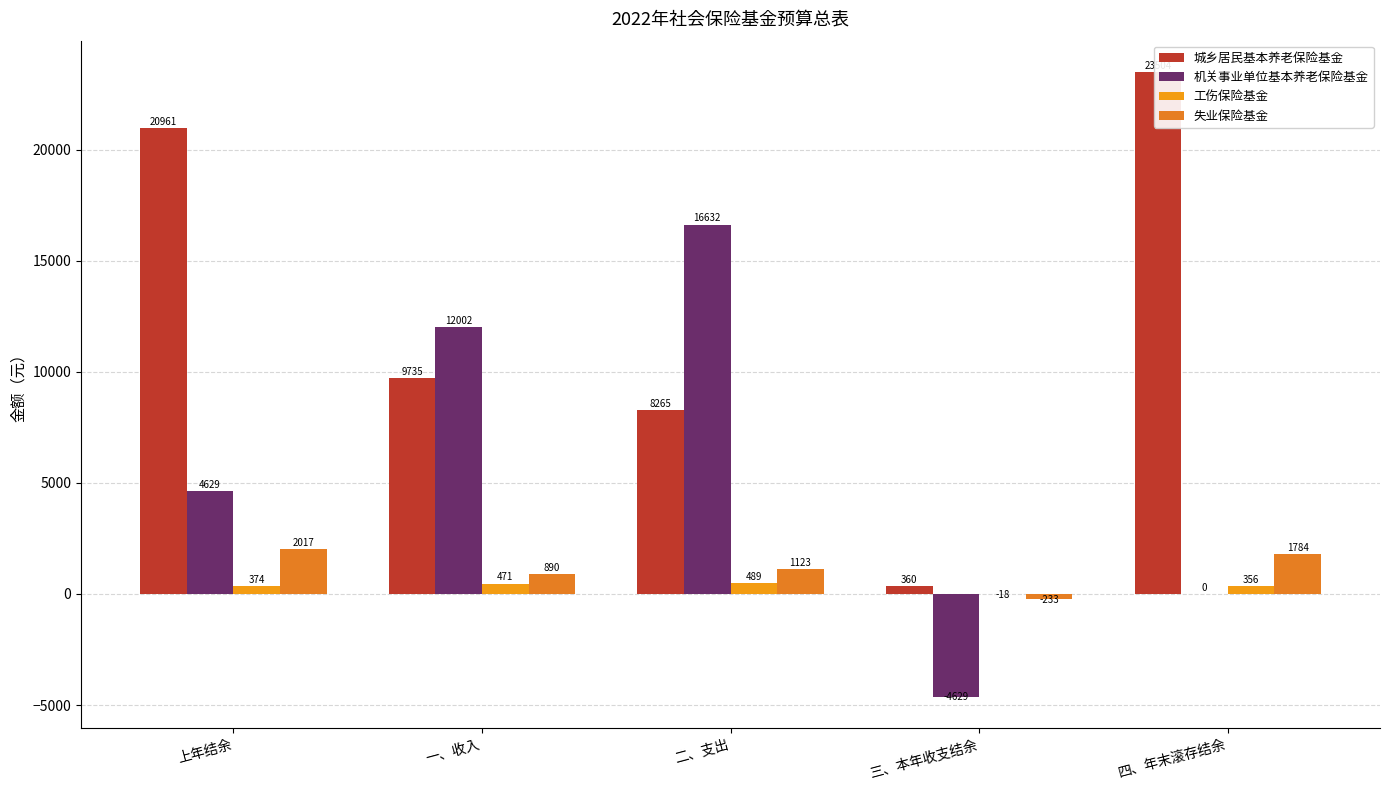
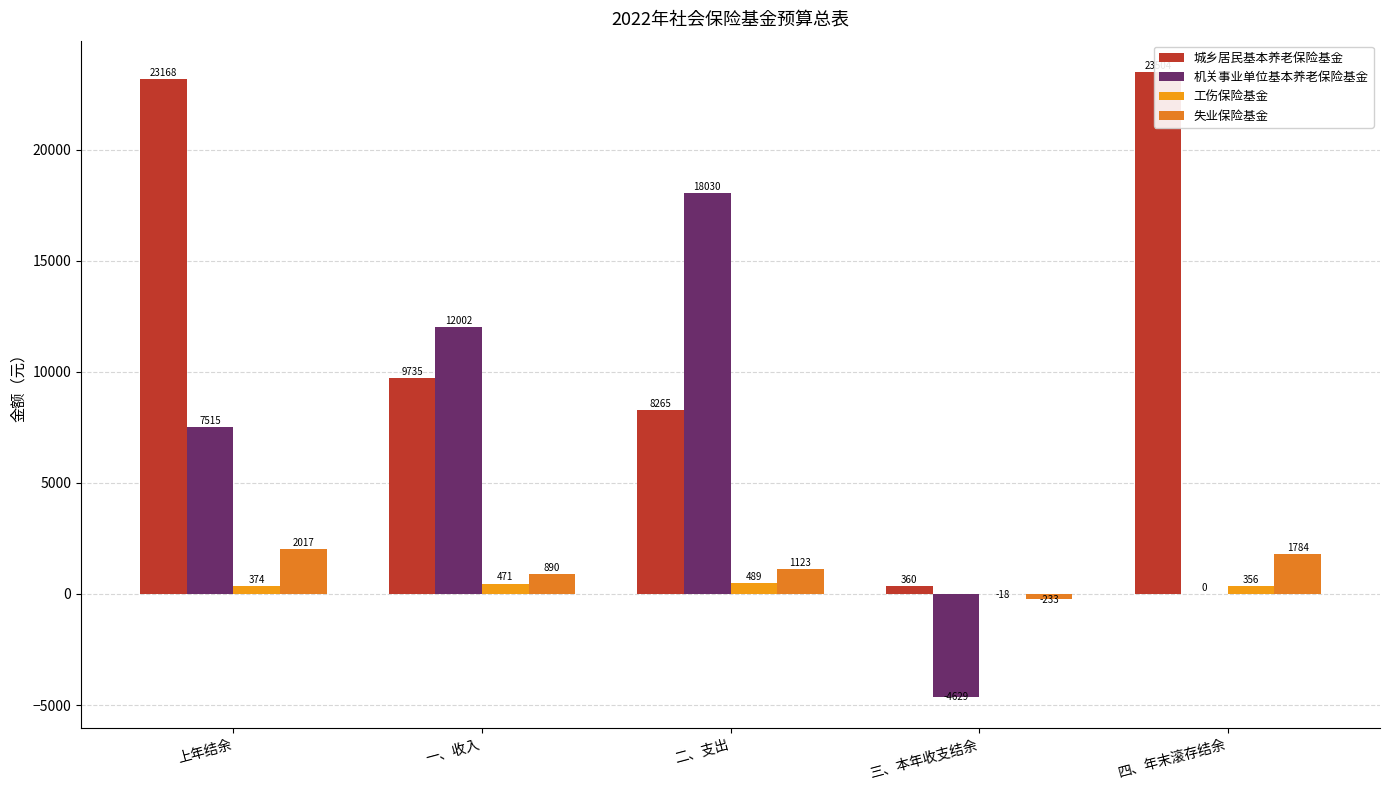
  {
    "城乡居民基本养老保险基金": {
-     "上年结余": 20961,
+     "上年结余": 23168,
      "一、收入": 9735,
      "二、支出": 8265,
      "三、本年收支结余": 360
    },
    "机关事业单位基本养老保险基金": {
-     "上年结余": 4629,
+     "上年结余": 7515,
      "一、收入": 12002,
-     "二、支出": 16632,
+     "二、支出": 18030,
      "三、本年收支结余": -4629,
      "四、年末滚存结余": 0
    }
  }
